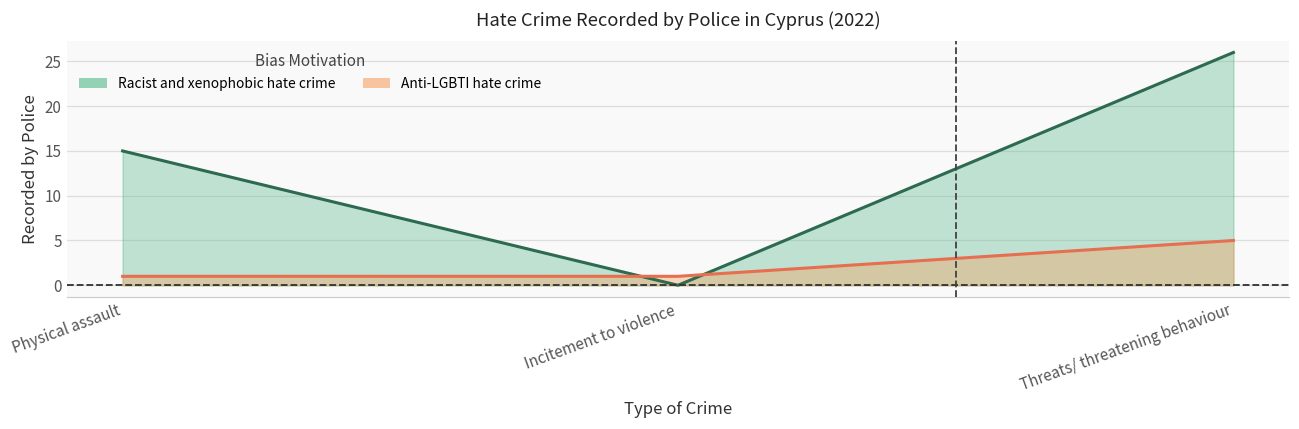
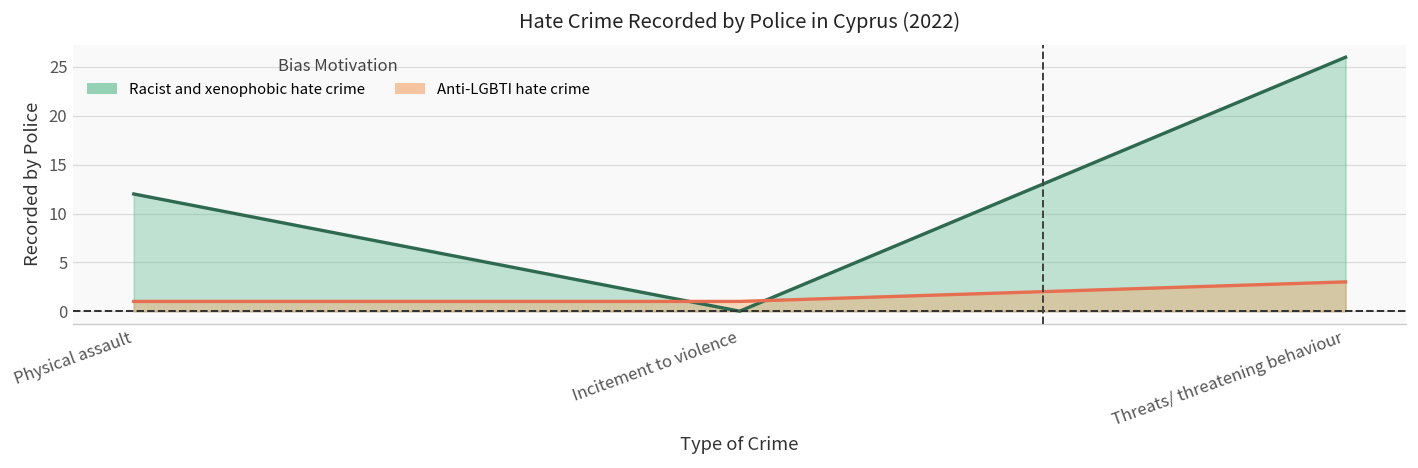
  {
    "Racist and xenophobic hate crime": {
-     "Physical assault": 15,
+     "Physical assault": 12,
      "Incitement to violence": 0,
      "Threats/ threatening behaviour": 26
    },
    "Anti-LGBTI hate crime": {
      "Physical assault": 1,
      "Incitement to violence": 1,
-     "Threats/ threatening behaviour": 5
+     "Threats/ threatening behaviour": 3
    }
  }
